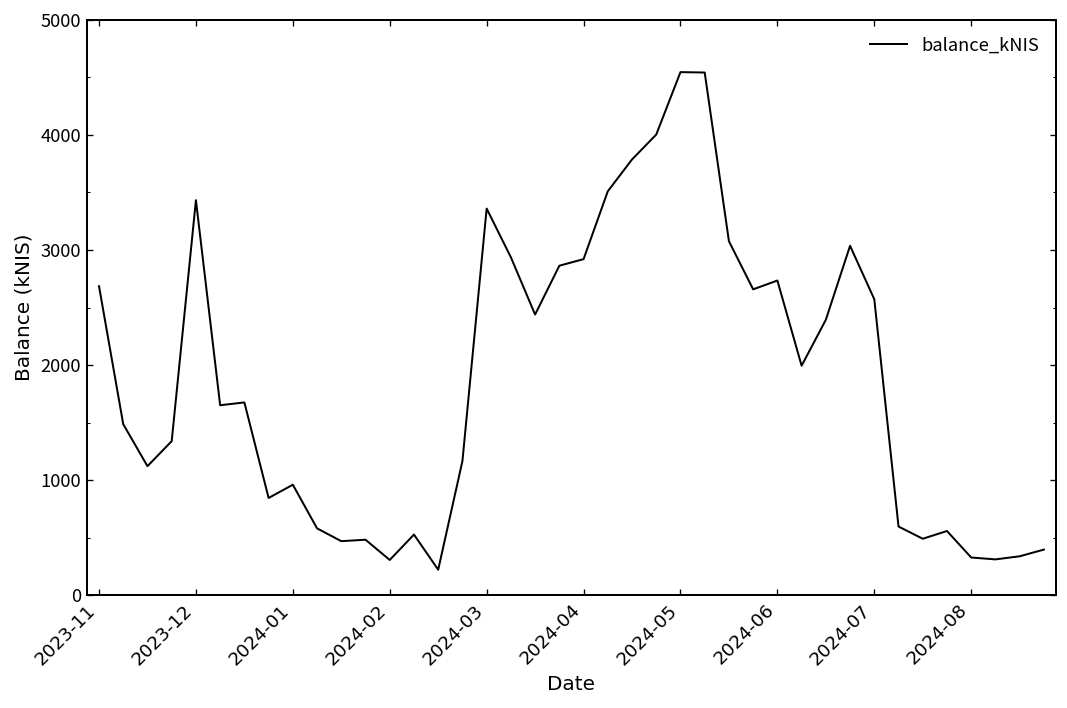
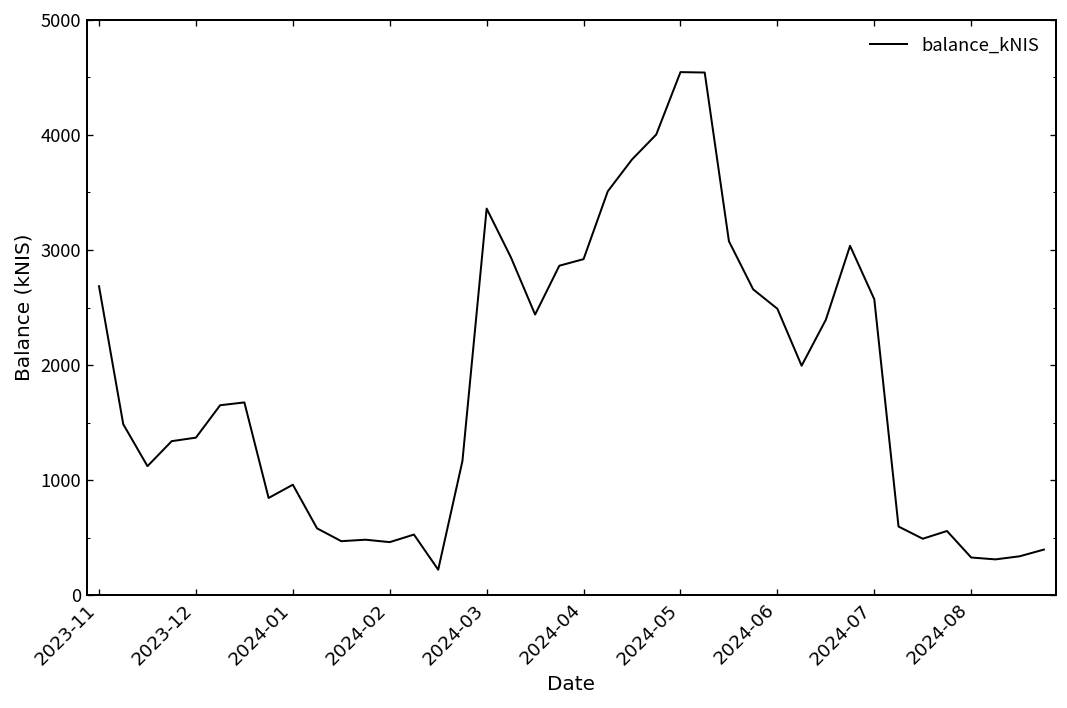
  {
    "2023-11": 2700,
-   "2023-12": 3400,
+   "2023-12": 1400,
    "2024-01": 1000,
-   "2024-02": 300,
+   "2024-02": 500,
    "2024-03": 3400,
    "2024-04": 2900,
    "2024-05": 4500,
-   "2024-06": 2700,
+   "2024-06": 2500,
    "2024-07": 2600,
    "2024-08": 300
  }
